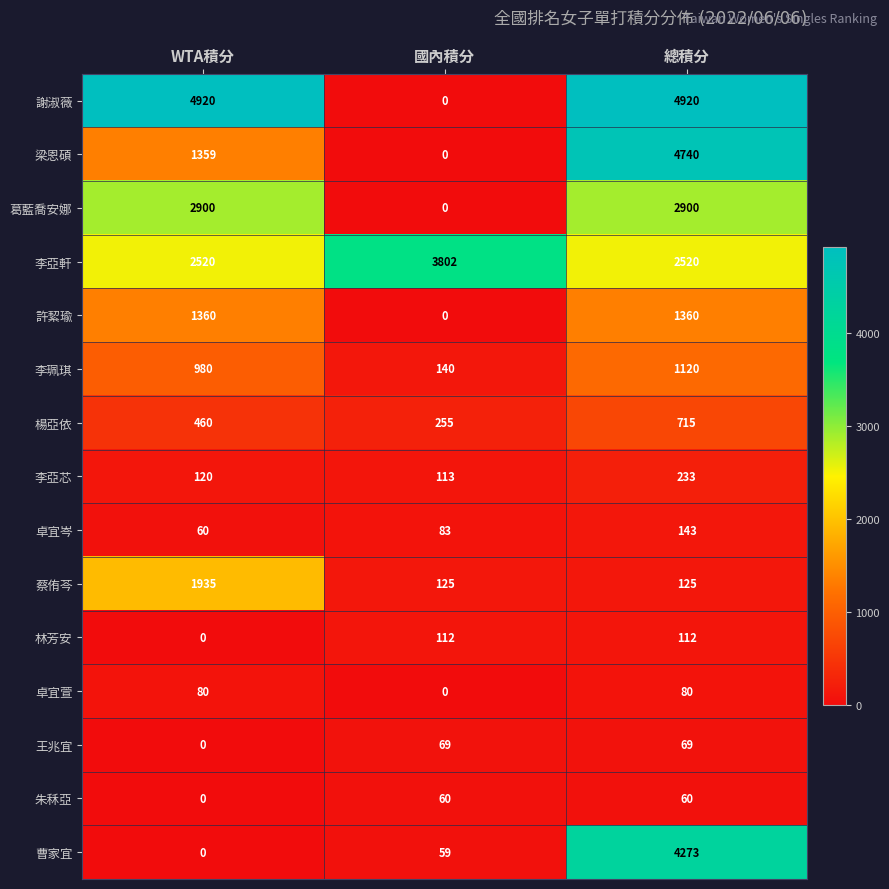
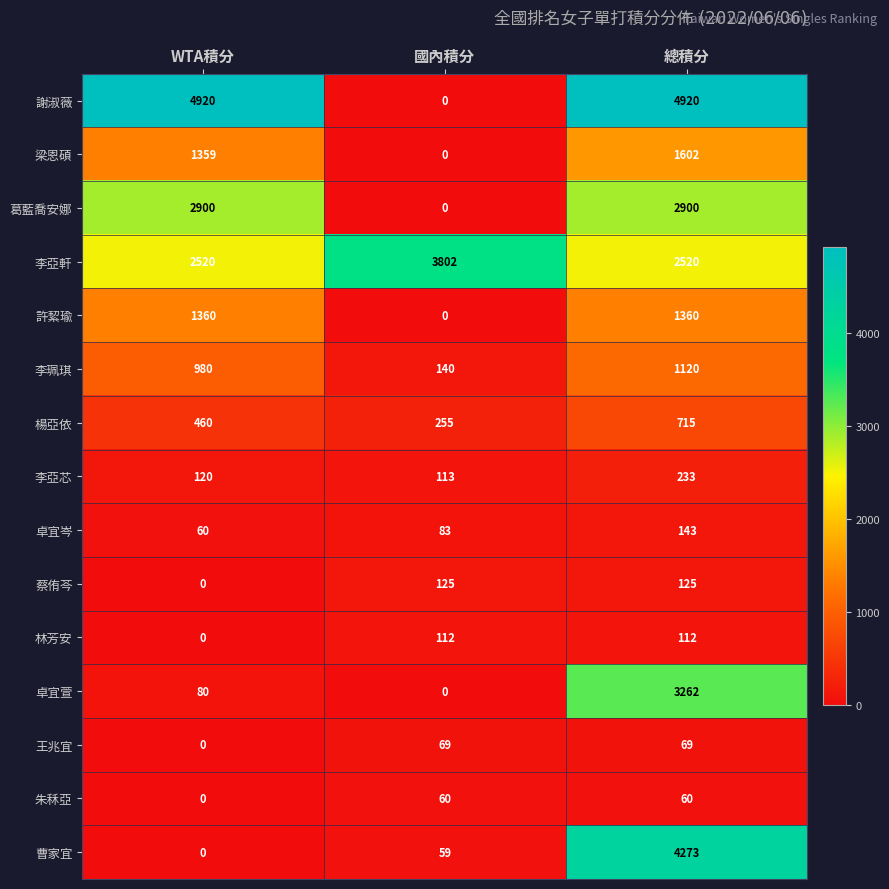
  {
    "謝淑薇": {
      "WTA積分": 4920,
      "國內積分": 0,
      "總積分": 4920
    },
    "梁恩碩": {
      "WTA積分": 1359,
      "國內積分": 0,
-     "總積分": 4740
+     "總積分": 1602
    },
    "葛藍喬安娜": {
      "WTA積分": 2900,
      "國內積分": 0,
      "總積分": 2900
    },
    "李亞軒": {
      "WTA積分": 2520,
      "國內積分": 3802,
      "總積分": 2520
    },
    "許絜瑜": {
      "WTA積分": 1360,
      "國內積分": 0,
      "總積分": 1360
    },
    "李珮琪": {
      "WTA積分": 980,
      "國內積分": 140,
      "總積分": 1120
    },
    "楊亞依": {
      "WTA積分": 460,
      "國內積分": 255,
      "總積分": 715
    },
    "李亞芯": {
      "WTA積分": 120,
      "國內積分": 113,
      "總積分": 233
    },
    "卓宜岑": {
      "WTA積分": 60,
      "國內積分": 83,
      "總積分": 143
    },
    "蔡侑芩": {
-     "WTA積分": 1935,
+     "WTA積分": 0,
      "國內積分": 125,
      "總積分": 125
    },
    "林芳安": {
      "WTA積分": 0,
      "國內積分": 112,
      "總積分": 112
    },
    "卓宜萱": {
      "WTA積分": 80,
      "國內積分": 0,
-     "總積分": 80
+     "總積分": 3262
    },
    "王兆宜": {
      "WTA積分": 0,
      "國內積分": 69,
      "總積分": 69
    },
    "朱秝亞": {
      "WTA積分": 0,
      "國內積分": 60,
      "總積分": 60
    },
    "曹家宜": {
      "WTA積分": 0,
      "國內積分": 59,
      "總積分": 4273
    }
  }
